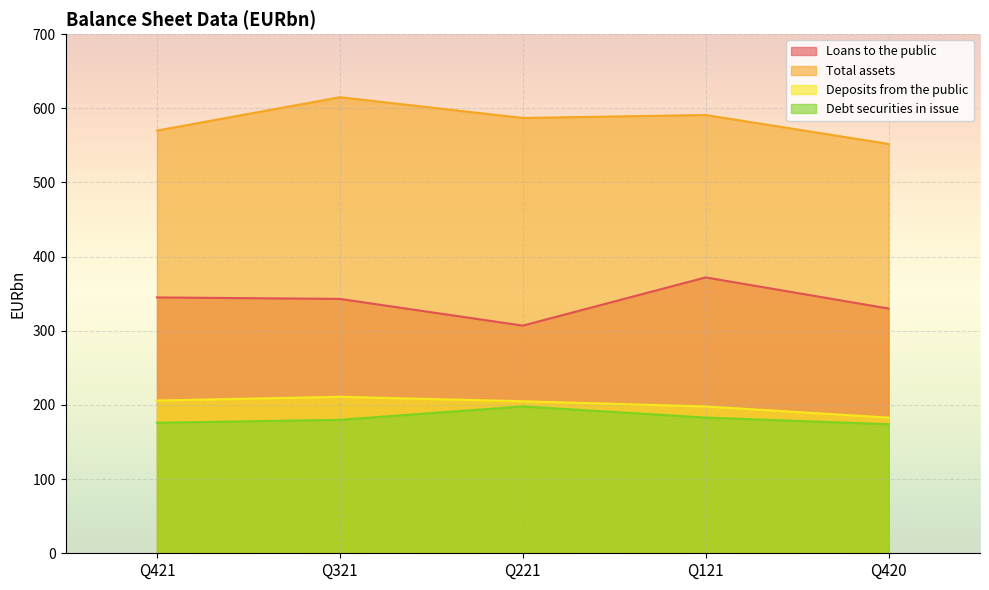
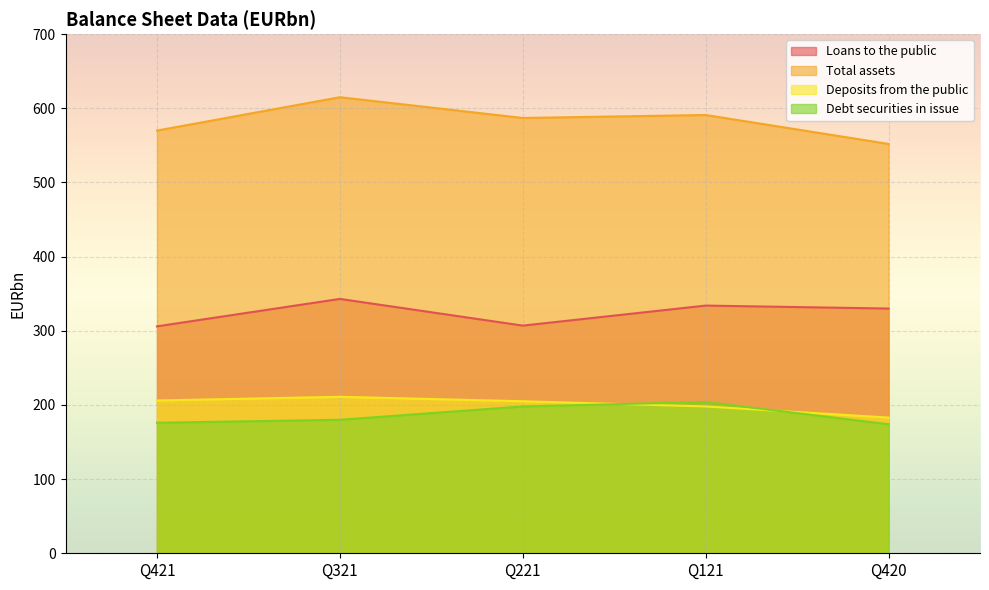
  {
    "Loans to the public": {
-     "Q421": 350,
+     "Q421": 310,
      "Q321": 340,
      "Q221": 310,
-     "Q121": 370,
+     "Q121": 330,
      "Q420": 330
    },
    "Debt securities in issue": {
      "Q421": 180,
      "Q321": 180,
      "Q221": 200,
-     "Q121": 180,
+     "Q121": 200,
      "Q420": 170
    }
  }
